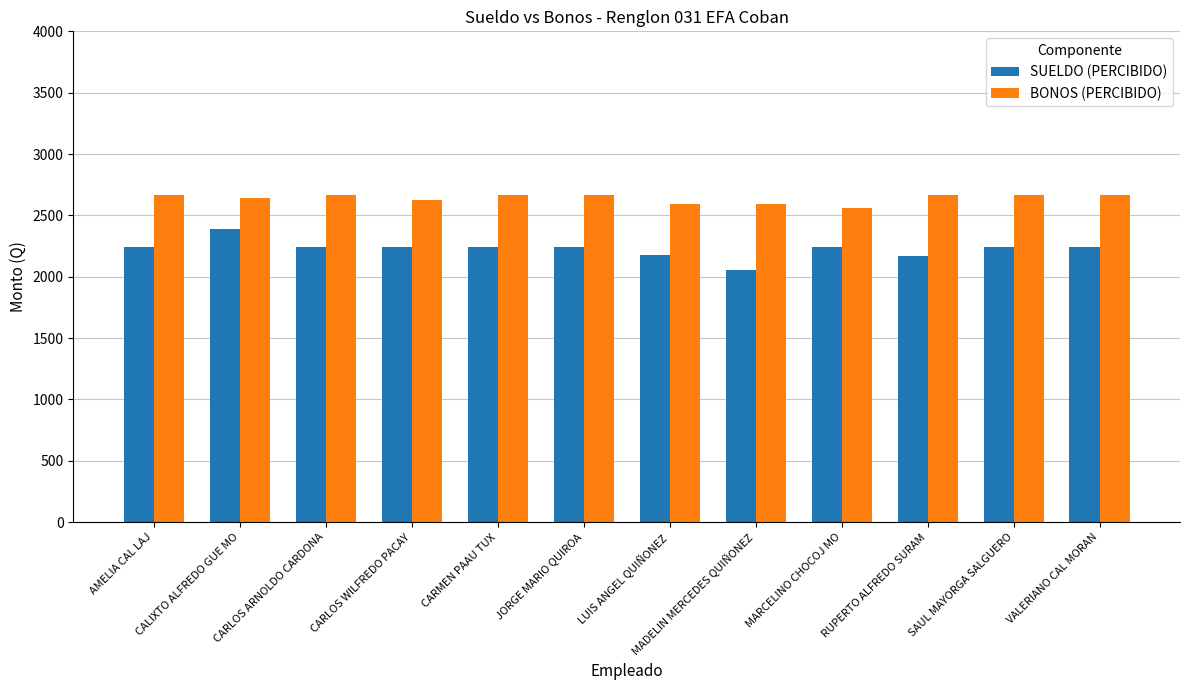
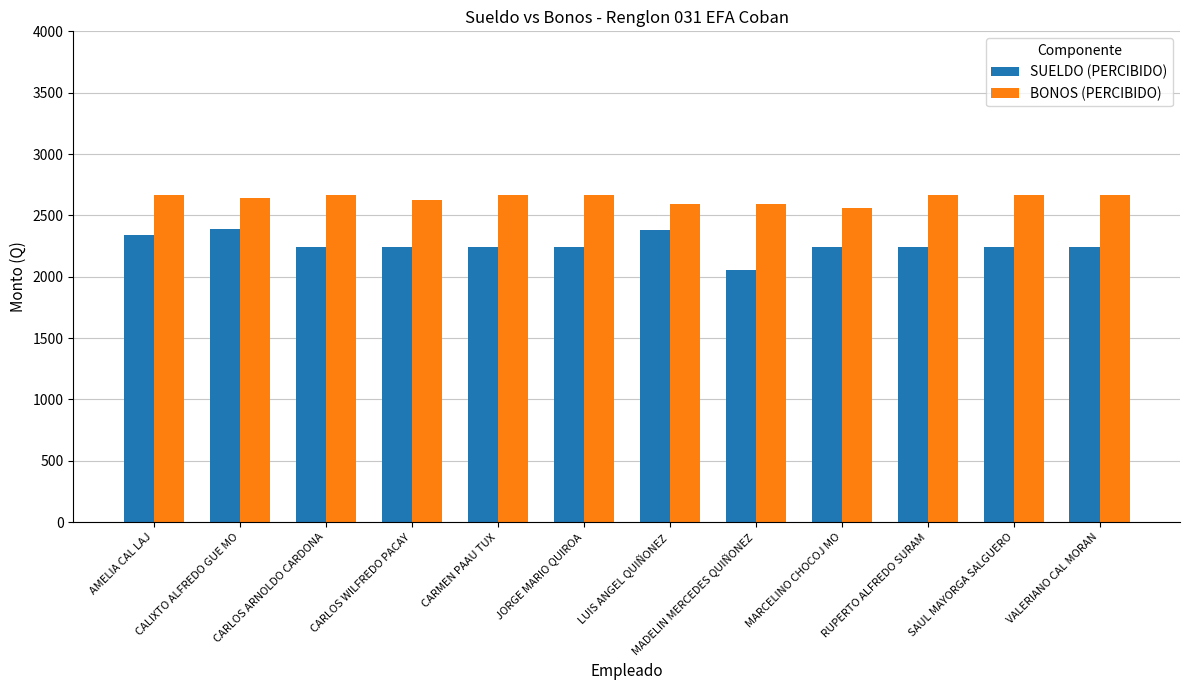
  {
    "SUELDO (PERCIBIDO)": {
-     "AMELIA CAL LAJ": 2240,
+     "AMELIA CAL LAJ": 2340,
      "CALIXTO ALFREDO GUE MO": 2390,
      "CARLOS ARNOLDO CARDONA": 2240,
      "CARLOS WILFREDO PACAY": 2240,
      "CARMEN PAAU TUX": 2240,
      "JORGE MARIO QUIROA": 2240,
-     "LUIS ANGEL QUIÑONEZ": 2180,
+     "LUIS ANGEL QUIÑONEZ": 2380,
      "MADELIN MERCEDES QUIÑONEZ": 2060,
      "MARCELINO CHOCOJ MO": 2240,
-     "RUPERTO ALFREDO SURAM": 2170,
+     "RUPERTO ALFREDO SURAM": 2240,
      "SAUL MAYORGA SALGUERO": 2240,
      "VALERIANO CAL MORAN": 2240
    },
    "BONOS (PERCIBIDO)": {
      "AMELIA CAL LAJ": 2670,
      "CALIXTO ALFREDO GUE MO": 2640,
      "CARLOS ARNOLDO CARDONA": 2670,
      "CARLOS WILFREDO PACAY": 2630,
      "CARMEN PAAU TUX": 2670,
      "JORGE MARIO QUIROA": 2670,
      "LUIS ANGEL QUIÑONEZ": 2590,
      "MADELIN MERCEDES QUIÑONEZ": 2590,
      "MARCELINO CHOCOJ MO": 2560,
      "RUPERTO ALFREDO SURAM": 2670,
      "SAUL MAYORGA SALGUERO": 2670,
      "VALERIANO CAL MORAN": 2670
    }
  }
